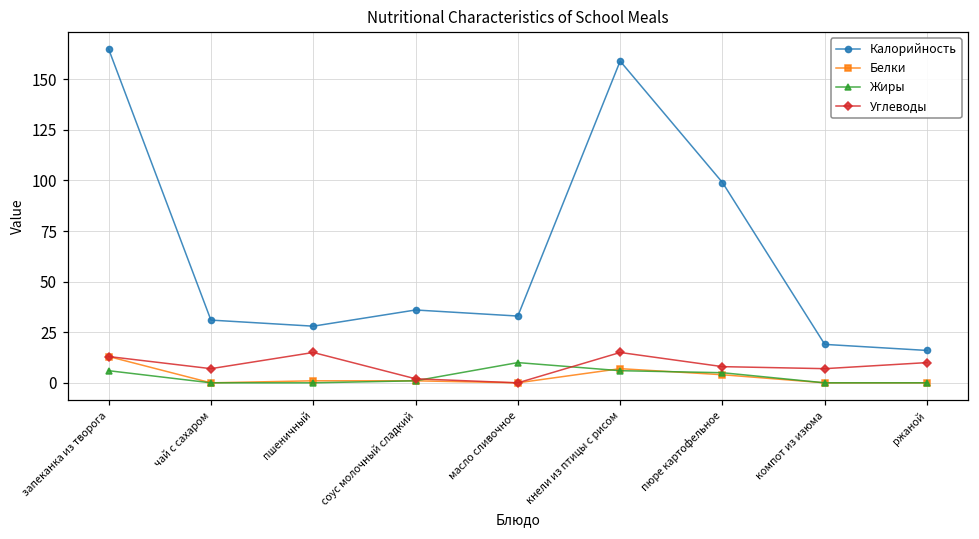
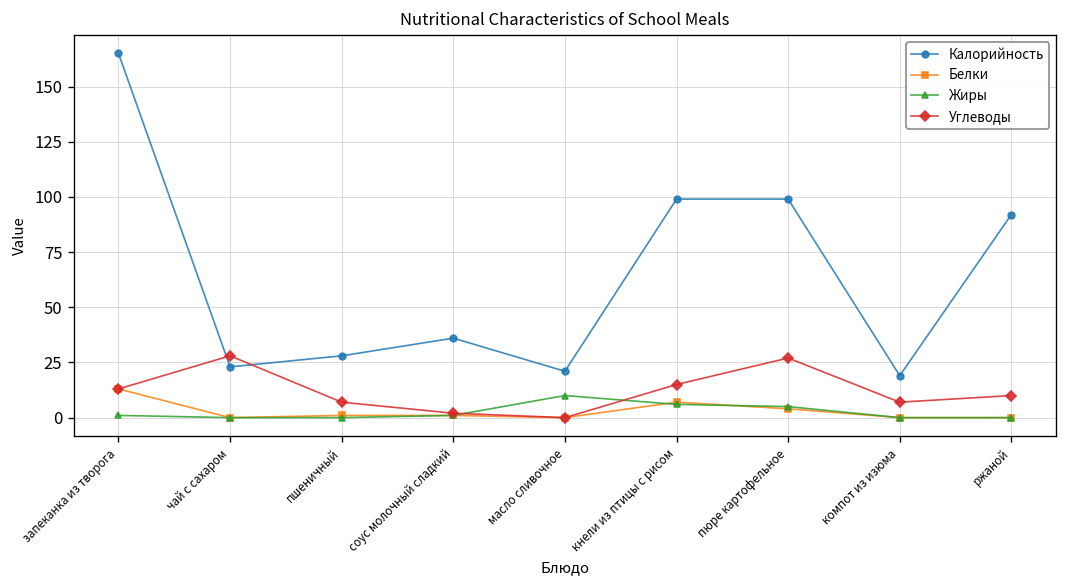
  {
    "Калорийность": {
      "запеканка из творога": 165,
-     "чай с сахаром": 31,
+     "чай с сахаром": 23,
      "пшеничный": 28,
      "соус молочный сладкий": 36,
-     "масло сливочное": 33,
-     "кнели из птицы с рисом": 159,
+     "масло сливочное": 21,
+     "кнели из птицы с рисом": 99,
      "пюре картофельное": 99,
      "компот из изюма": 19,
-     "ржаной": 16
+     "ржаной": 92
    },
    "Жиры": {
-     "запеканка из творога": 6,
+     "запеканка из творога": 1,
      "масло сливочное": 10
    },
    "Углеводы": {
-     "чай с сахаром": 7,
-     "пшеничный": 15,
+     "чай с сахаром": 28,
+     "пшеничный": 7,
      "кнели из птицы с рисом": 15,
-     "пюре картофельное": 8,
+     "пюре картофельное": 27,
      "компот из изюма": 7,
      "ржаной": 10
    }
  }
